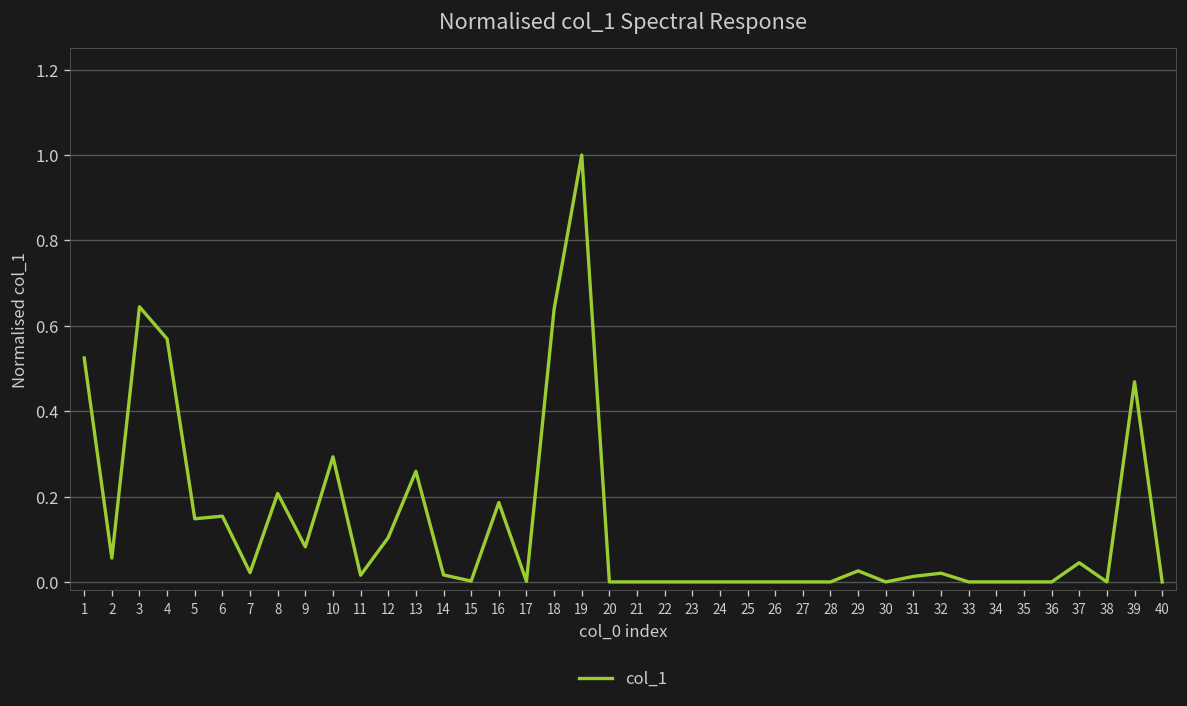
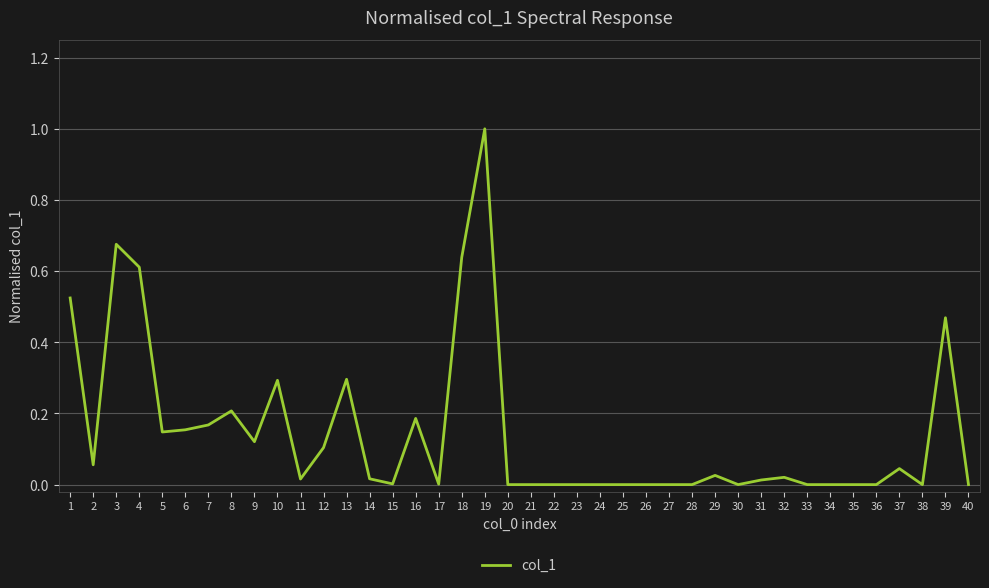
  {
    "1": 0.52,
    "2": 0.06,
-   "3": 0.64,
-   "4": 0.57,
+   "3": 0.68,
+   "4": 0.61,
    "5": 0.15,
    "6": 0.15,
-   "7": 0.02,
+   "7": 0.17,
    "8": 0.21,
-   "9": 0.08,
+   "9": 0.12,
    "10": 0.29,
    "11": 0.02,
    "12": 0.10,
-   "13": 0.26,
+   "13": 0.30,
    "14": 0.02,
    "15": 0.00,
    "16": 0.19,
    "17": 0.00,
    "18": 0.64,
    "19": 1.00,
    "20": 0.00,
    "21": 0.00,
    "22": 0.00,
    "23": 0.00,
    "24": 0.00,
    "25": 0.00,
    "26": 0.00,
    "27": 0.00,
    "28": 0.00,
    "29": 0.03,
    "30": 0.00,
    "31": 0.01,
    "32": 0.02,
    "33": 0.00,
    "34": 0.00,
    "35": 0.00,
    "36": 0.00,
    "37": 0.04,
    "38": 0.00,
    "39": 0.47,
    "40": 0.00
  }
